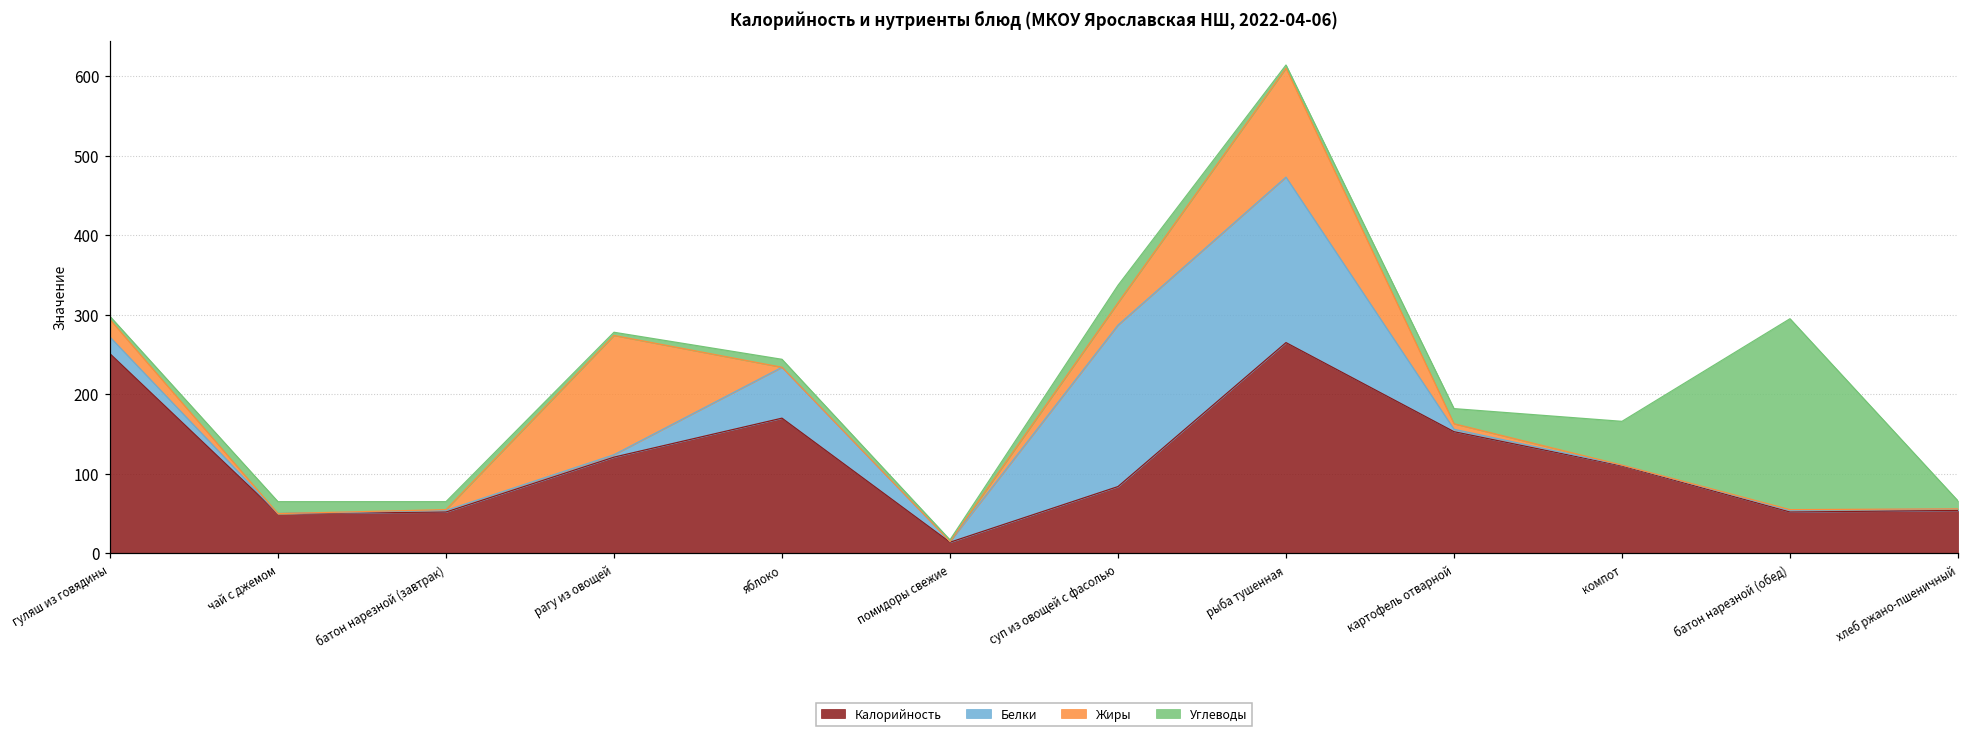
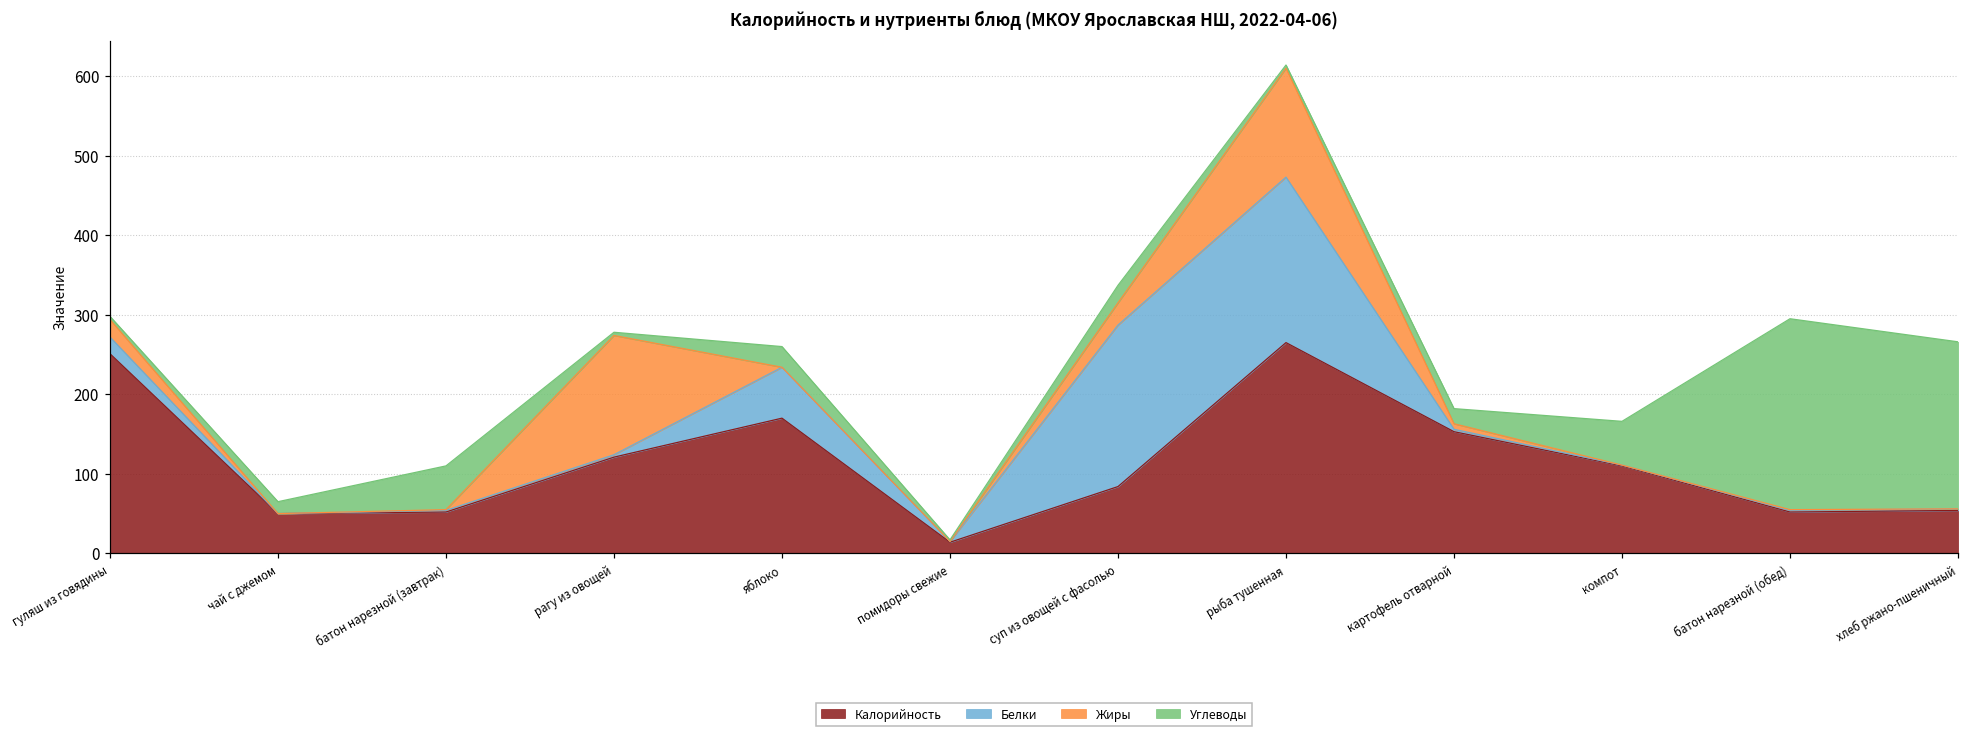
  {
    "Калорийность": {
      "гуляш из говядины": 250,
      "яблоко": 170,
      "суп из овощей с фасолью": 80,
      "рыба тушенная": 270
    },
    "Белки": {
      "гуляш из говядины": 20,
      "суп из овощей с фасолью": 200,
      "рыба тушенная": 210
    },
    "Жиры": {
      "гуляш из говядины": 20,
      "рагу из овощей": 150,
      "суп из овощей с фасолью": 30,
      "рыба тушенная": 140,
      "картофель отварной": 10
    },
    "Углеводы": {
      "гуляш из говядины": 0,
      "чай с джемом": 20,
-     "батон нарезной (завтрак)": 10,
+     "батон нарезной (завтрак)": 60,
      "рагу из овощей": 0,
-     "яблоко": 10,
+     "яблоко": 30,
      "суп из овощей с фасолью": 20,
      "рыба тушенная": 0,
      "картофель отварной": 20,
      "компот": 60,
      "батон нарезной (обед)": 240,
-     "хлеб ржано-пшеничный": 10
+     "хлеб ржано-пшеничный": 210
    }
  }
